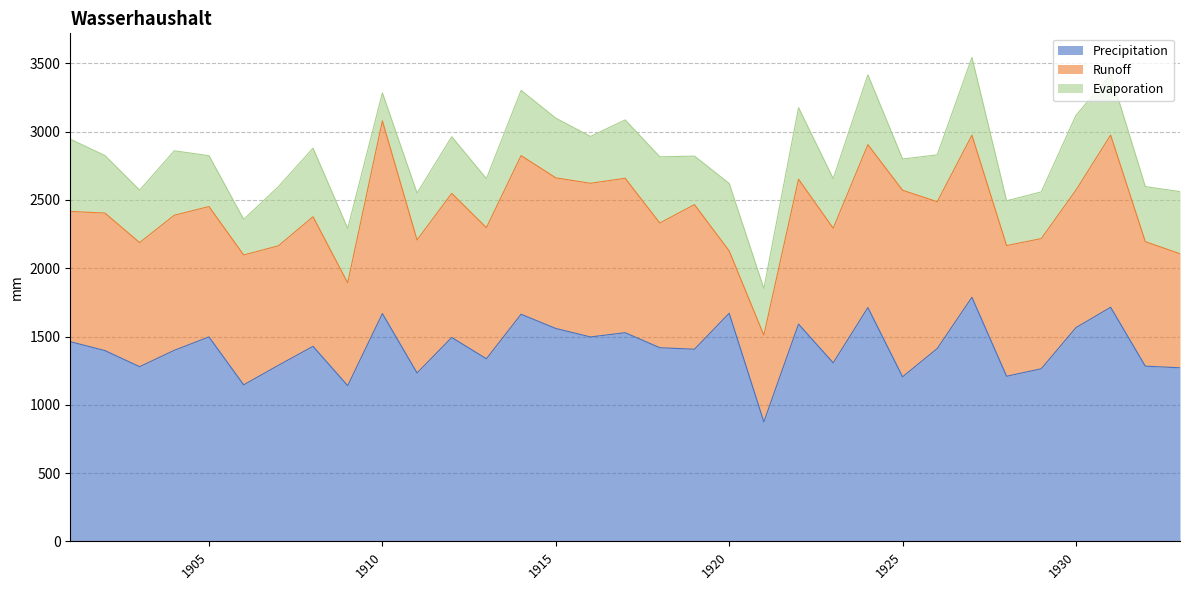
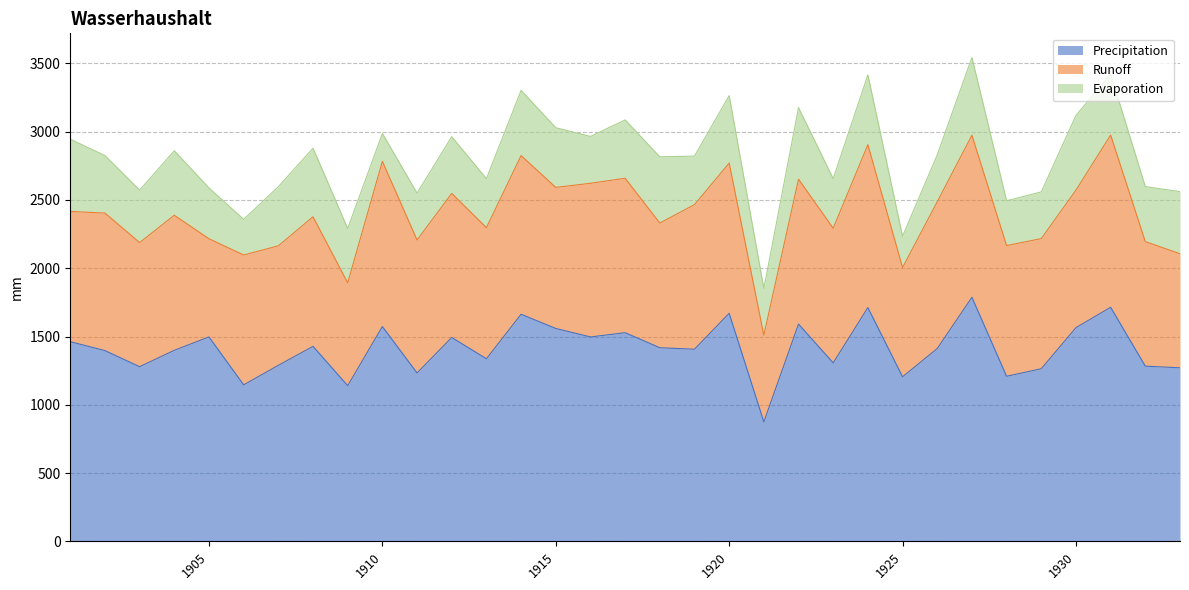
  {
    "Precipitation": {
      "1905": 1500,
-     "1910": 1670,
+     "1910": 1570,
      "1915": 1560,
      "1920": 1670,
      "1925": 1210,
      "1930": 1570
    },
    "Runoff": {
-     "1905": 960,
-     "1910": 1410,
-     "1915": 1100,
-     "1920": 460,
-     "1925": 1370,
+     "1905": 720,
+     "1910": 1210,
+     "1915": 1030,
+     "1920": 1100,
+     "1925": 800,
      "1930": 1010
    },
    "Evaporation": {
      "1905": 370,
      "1910": 200,
      "1915": 440,
      "1920": 490,
      "1925": 230,
      "1930": 550
    }
  }
